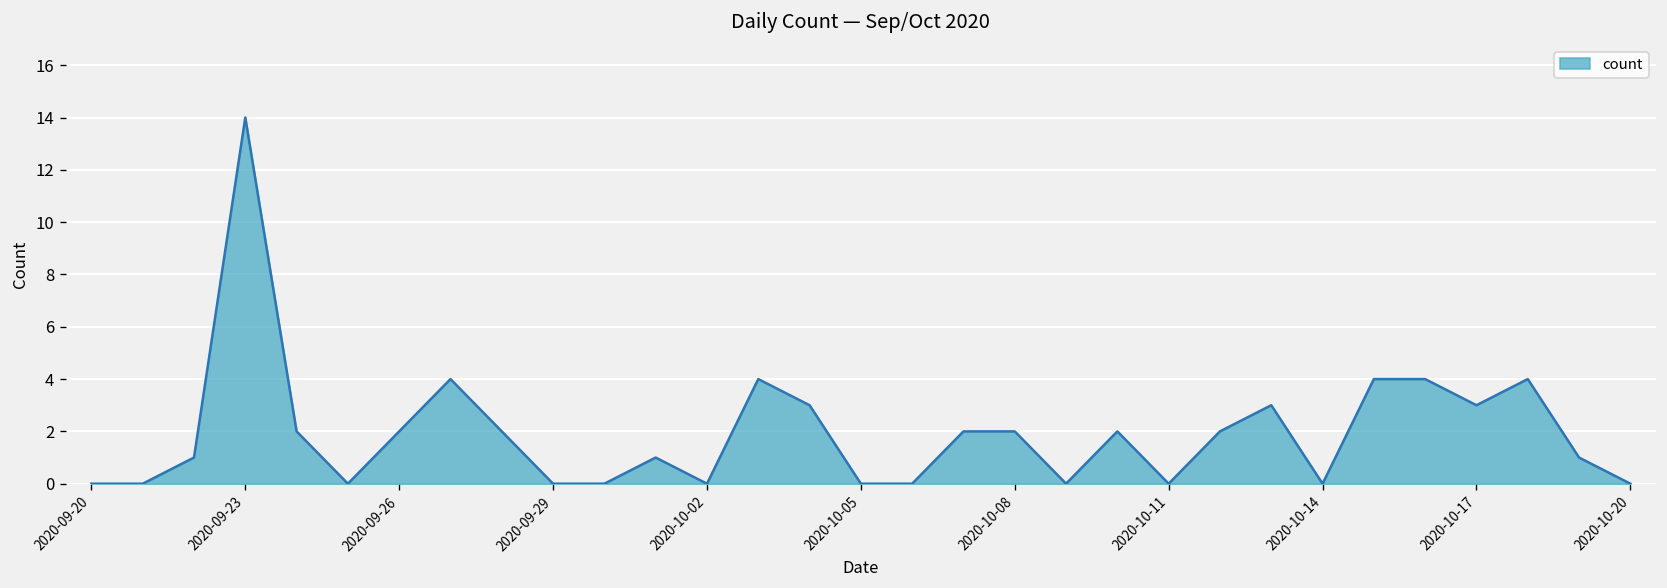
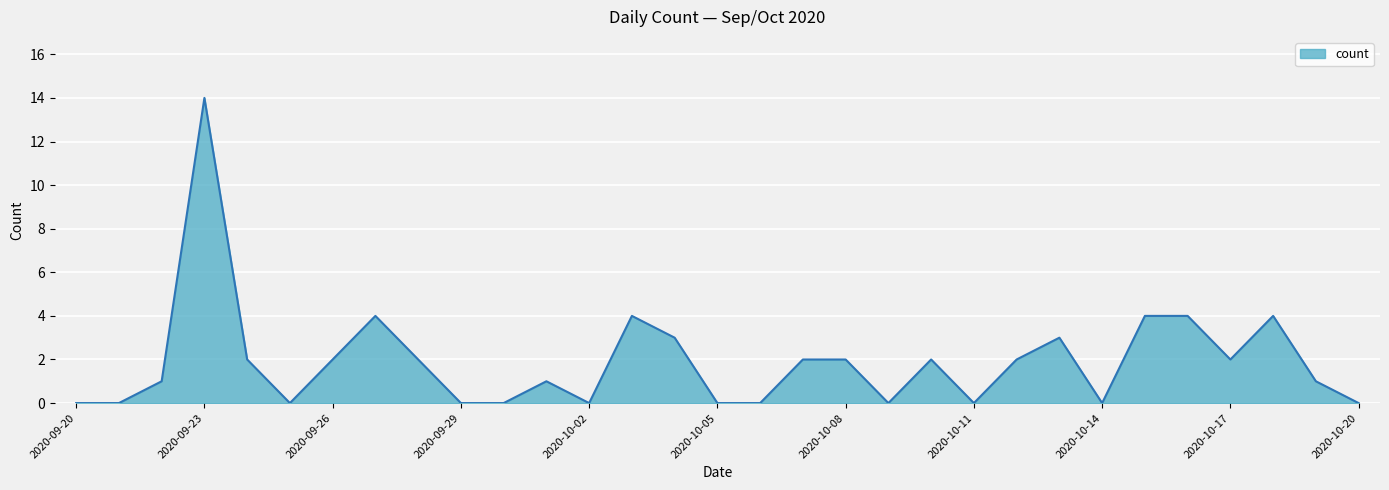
  {
    "2020-09-20": 0,
    "2020-09-23": 14,
    "2020-09-26": 2,
    "2020-09-29": 0,
    "2020-10-02": 0,
    "2020-10-05": 0,
    "2020-10-08": 2,
    "2020-10-11": 0,
    "2020-10-14": 0,
-   "2020-10-17": 3,
+   "2020-10-17": 2,
    "2020-10-20": 0
  }
